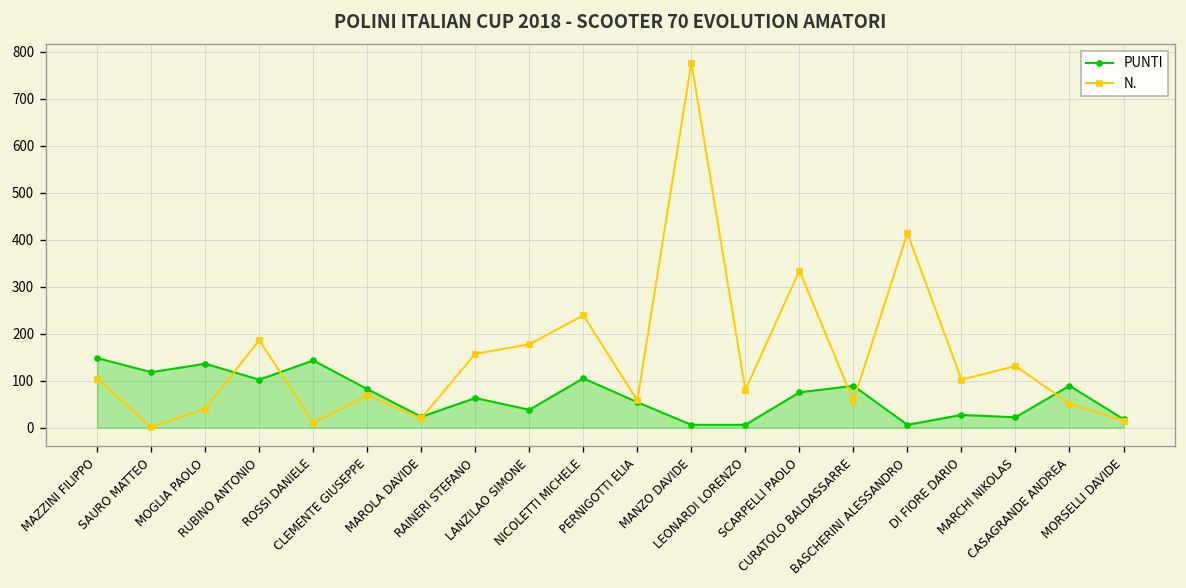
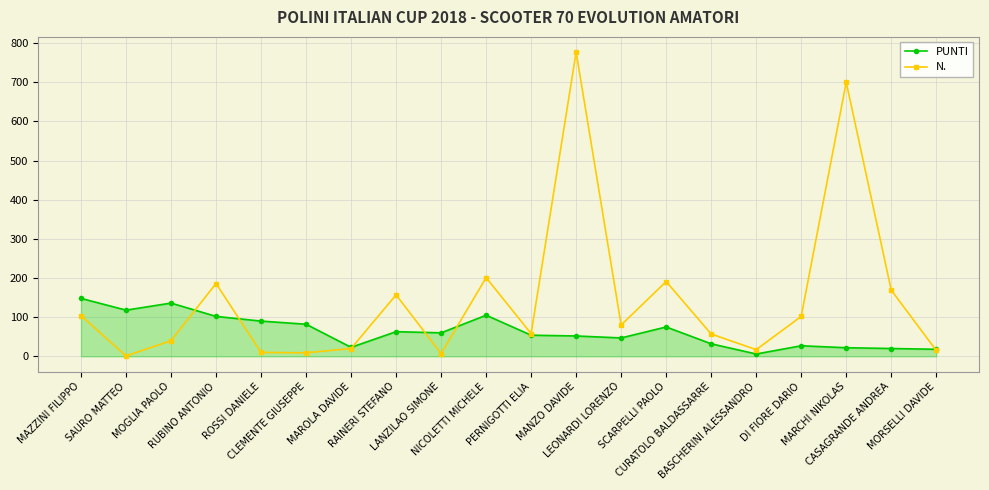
  {
    "PUNTI": {
      "MAZZINI FILIPPO": 150,
      "SAURO MATTEO": 120,
      "MOGLIA PAOLO": 140,
      "RUBINO ANTONIO": 100,
-     "ROSSI DANIELE": 140,
+     "ROSSI DANIELE": 90,
      "CLEMENTE GIUSEPPE": 80,
      "RAINERI STEFANO": 60,
-     "LANZILAO SIMONE": 40,
+     "LANZILAO SIMONE": 60,
      "NICOLETTI MICHELE": 110,
-     "MANZO DAVIDE": 10,
-     "LEONARDI LORENZO": 10,
+     "MANZO DAVIDE": 50,
+     "LEONARDI LORENZO": 50,
      "SCARPELLI PAOLO": 80,
-     "CURATOLO BALDASSARRE": 90,
+     "CURATOLO BALDASSARRE": 30,
      "BASCHERINI ALESSANDRO": 10,
      "DI FIORE DARIO": 30,
      "MARCHI NIKOLAS": 20,
-     "CASAGRANDE ANDREA": 90
+     "CASAGRANDE ANDREA": 20
    },
    "N.": {
      "MAZZINI FILIPPO": 100,
      "SAURO MATTEO": 0,
      "MOGLIA PAOLO": 40,
      "RUBINO ANTONIO": 190,
      "ROSSI DANIELE": 10,
-     "CLEMENTE GIUSEPPE": 70,
+     "CLEMENTE GIUSEPPE": 10,
      "RAINERI STEFANO": 160,
-     "LANZILAO SIMONE": 180,
-     "NICOLETTI MICHELE": 240,
+     "LANZILAO SIMONE": 10,
+     "NICOLETTI MICHELE": 200,
      "MANZO DAVIDE": 780,
      "LEONARDI LORENZO": 80,
-     "SCARPELLI PAOLO": 330,
+     "SCARPELLI PAOLO": 190,
      "CURATOLO BALDASSARRE": 60,
-     "BASCHERINI ALESSANDRO": 410,
+     "BASCHERINI ALESSANDRO": 20,
      "DI FIORE DARIO": 100,
-     "MARCHI NIKOLAS": 130,
-     "CASAGRANDE ANDREA": 50
+     "MARCHI NIKOLAS": 700,
+     "CASAGRANDE ANDREA": 170
    }
  }
